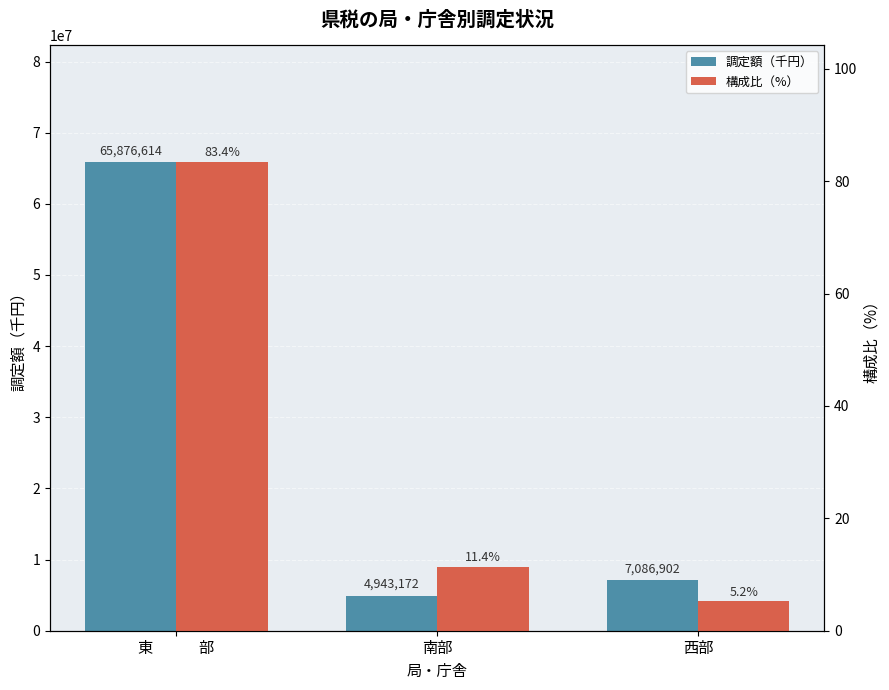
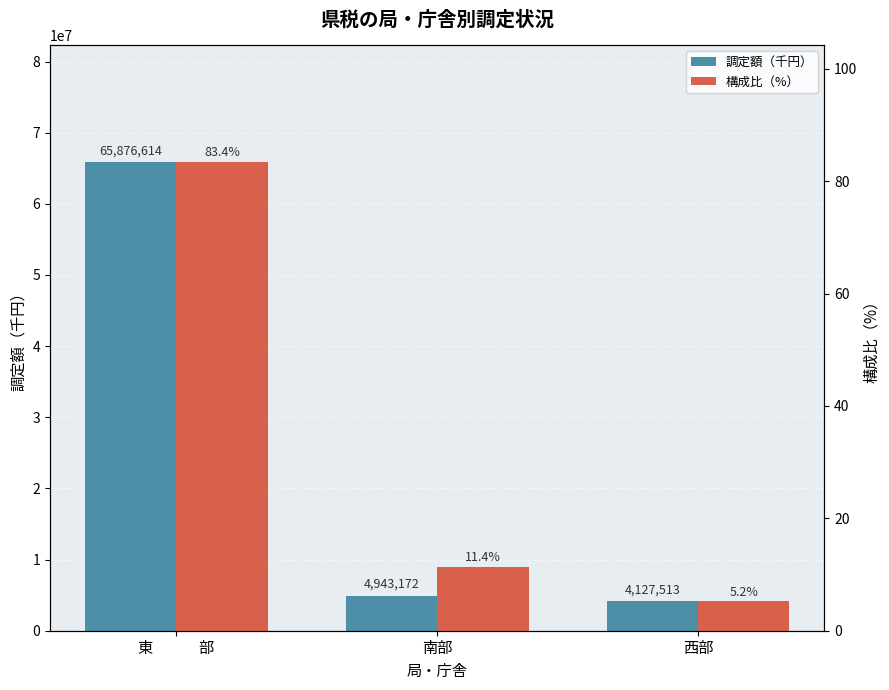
  {
    "調定額（千円）": {
      "東 部": "65,876,614",
      "南部": "4,943,172",
-     "西部": "7,086,902"
+     "西部": "4,127,513"
    },
    "構成比（%）": {
      "東 部": "83.4%",
      "南部": "11.4%",
      "西部": "5.2%"
    }
  }
